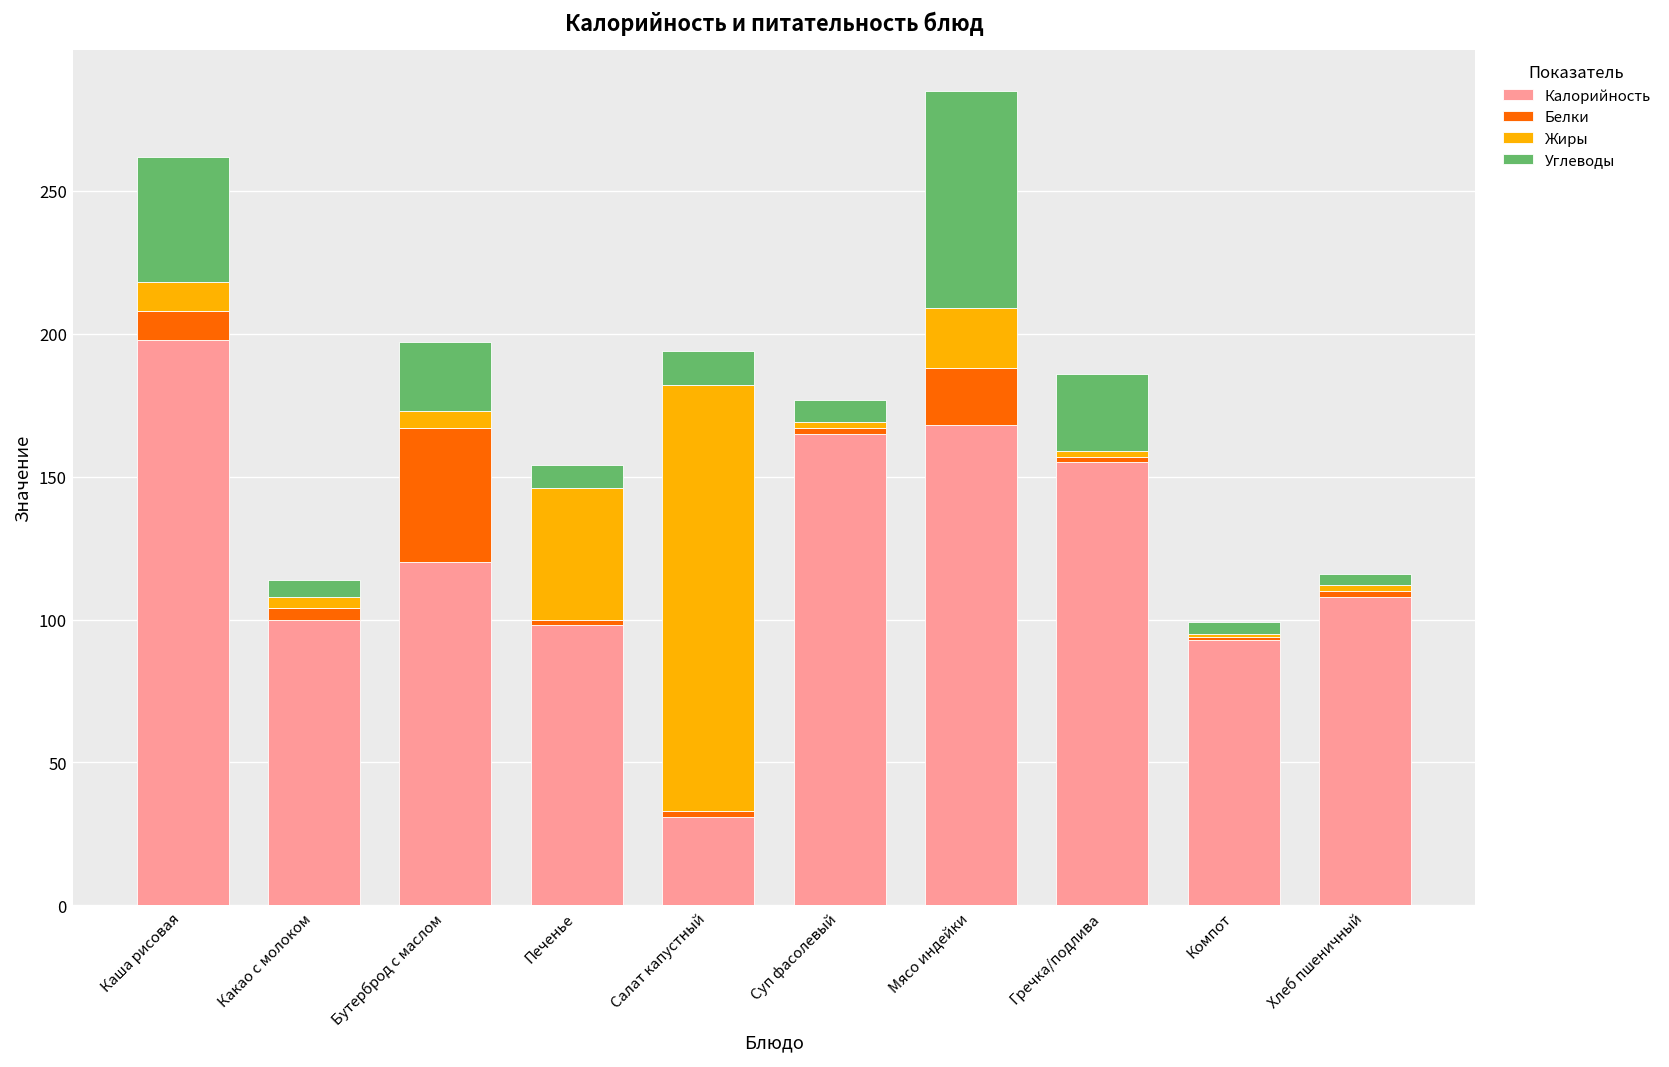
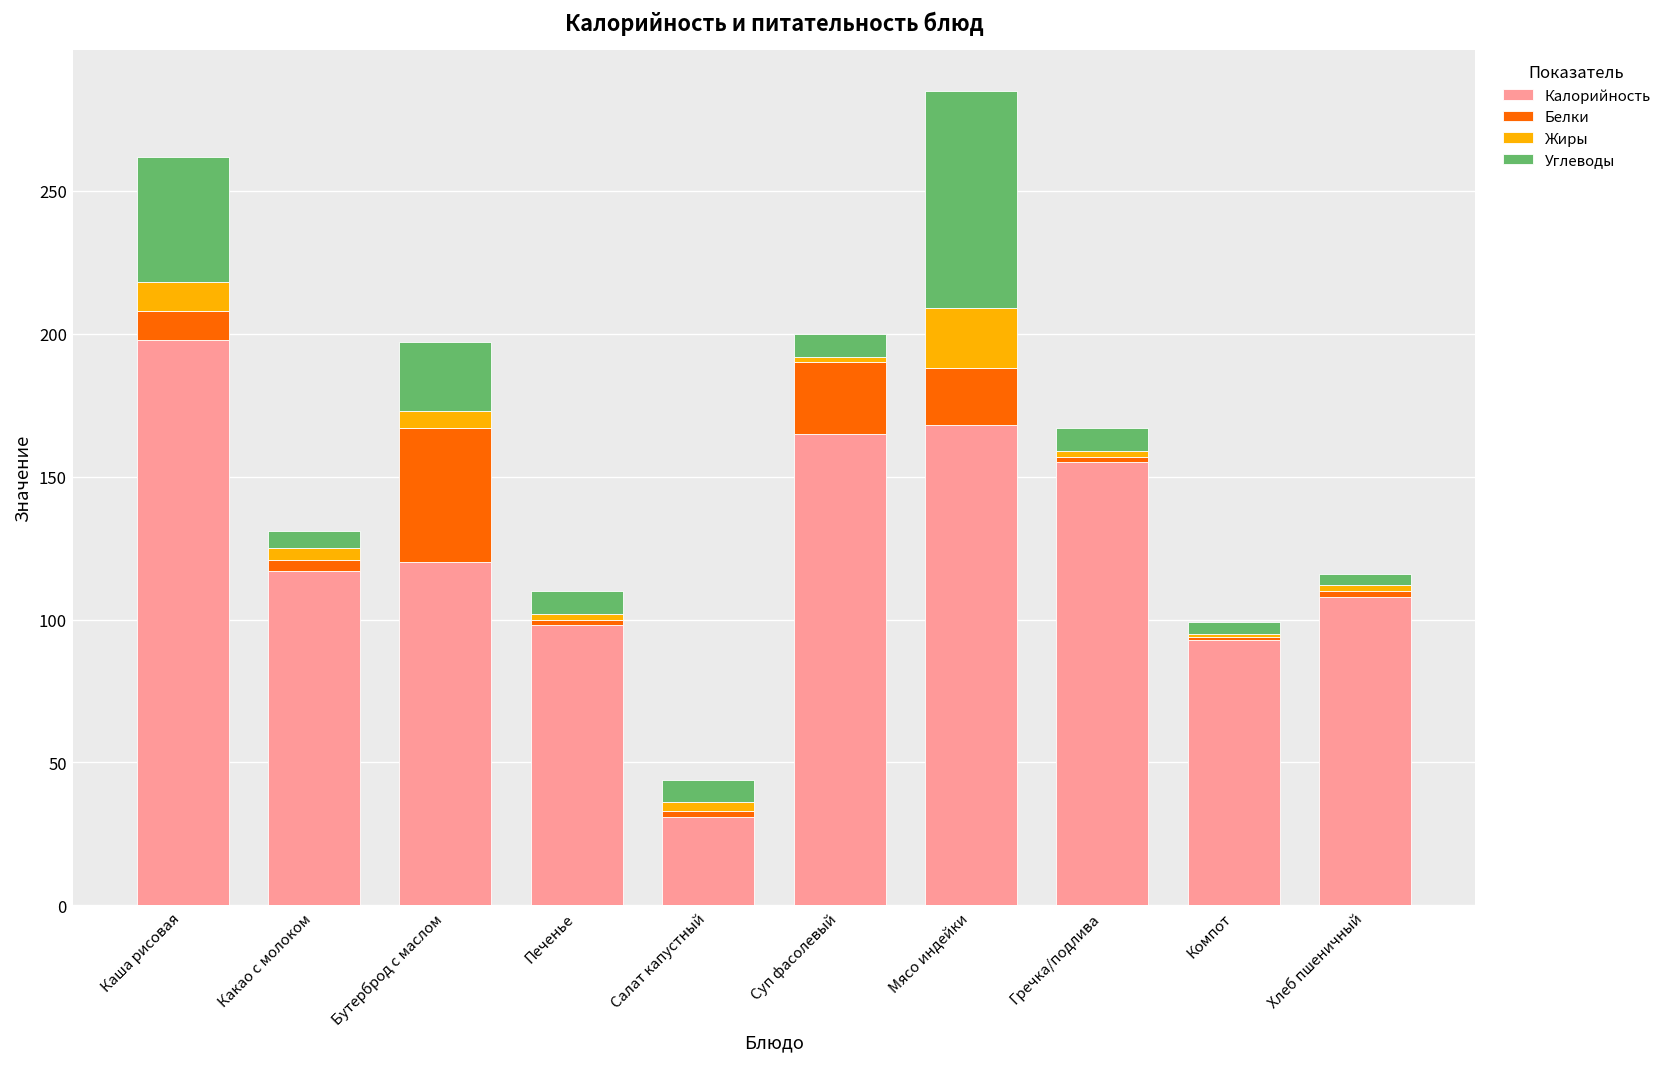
  {
    "Калорийность": {
      "Каша рисовая": 198,
-     "Какао с молоком": 100,
+     "Какао с молоком": 117,
      "Бутерброд с маслом": 120,
      "Печенье": 98,
      "Салат капустный": 31,
      "Суп фасолевый": 165,
      "Мясо индейки": 168,
      "Гречка/подлива": 155,
      "Компот": 93,
      "Хлеб пшеничный": 108
    },
    "Белки": {
      "Каша рисовая": 10,
      "Какао с молоком": 4,
      "Бутерброд с маслом": 47,
      "Печенье": 2,
      "Салат капустный": 2,
-     "Суп фасолевый": 2,
+     "Суп фасолевый": 25,
      "Мясо индейки": 20,
      "Гречка/подлива": 2,
      "Хлеб пшеничный": 2
    },
    "Жиры": {
      "Каша рисовая": 10,
      "Какао с молоком": 4,
      "Бутерброд с маслом": 6,
-     "Печенье": 46,
-     "Салат капустный": 149,
+     "Печенье": 2,
+     "Салат капустный": 3,
      "Суп фасолевый": 2,
      "Мясо индейки": 21,
      "Гречка/подлива": 2,
      "Хлеб пшеничный": 2
    },
    "Углеводы": {
      "Каша рисовая": 44,
      "Какао с молоком": 6,
      "Бутерброд с маслом": 24,
      "Печенье": 8,
-     "Салат капустный": 12,
+     "Салат капустный": 8,
      "Суп фасолевый": 8,
      "Мясо индейки": 76,
-     "Гречка/подлива": 27,
+     "Гречка/подлива": 8,
      "Компот": 4,
      "Хлеб пшеничный": 4
    }
  }
